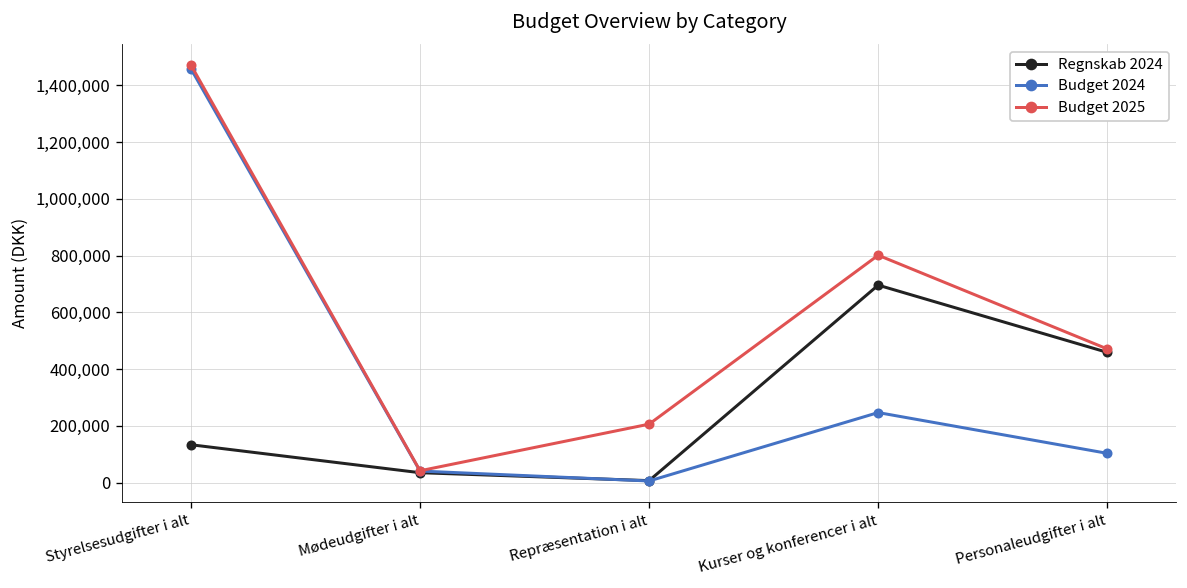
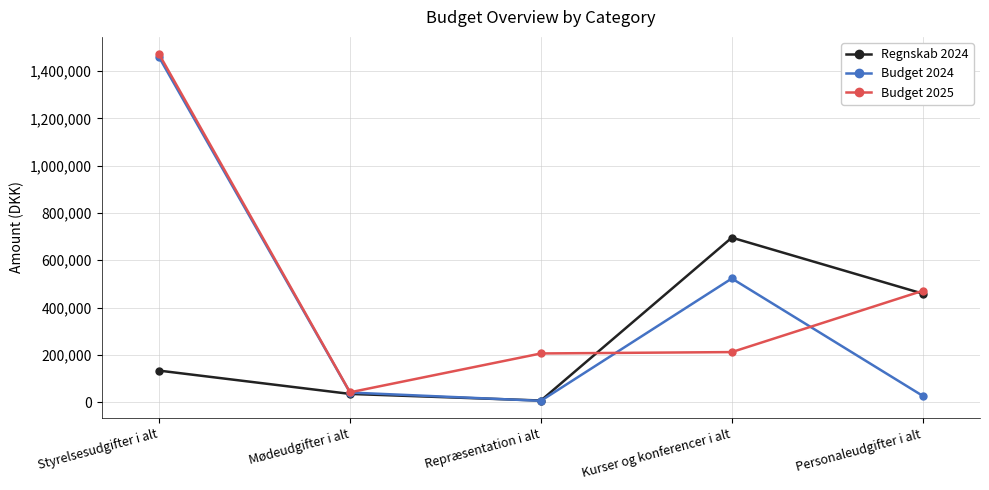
  {
    "Regnskab 2024": {
      "Styrelsesudgifter i alt": "130,000",
      "Kurser og konferencer i alt": "700,000",
      "Personaleudgifter i alt": "460,000"
    },
    "Budget 2024": {
      "Styrelsesudgifter i alt": "1,460,000",
-     "Kurser og konferencer i alt": "250,000",
-     "Personaleudgifter i alt": "100,000"
+     "Kurser og konferencer i alt": "520,000",
+     "Personaleudgifter i alt": "30,000"
    },
    "Budget 2025": {
      "Styrelsesudgifter i alt": "1,470,000",
      "Repræsentation i alt": "210,000",
-     "Kurser og konferencer i alt": "800,000",
+     "Kurser og konferencer i alt": "210,000",
      "Personaleudgifter i alt": "470,000"
    }
  }
